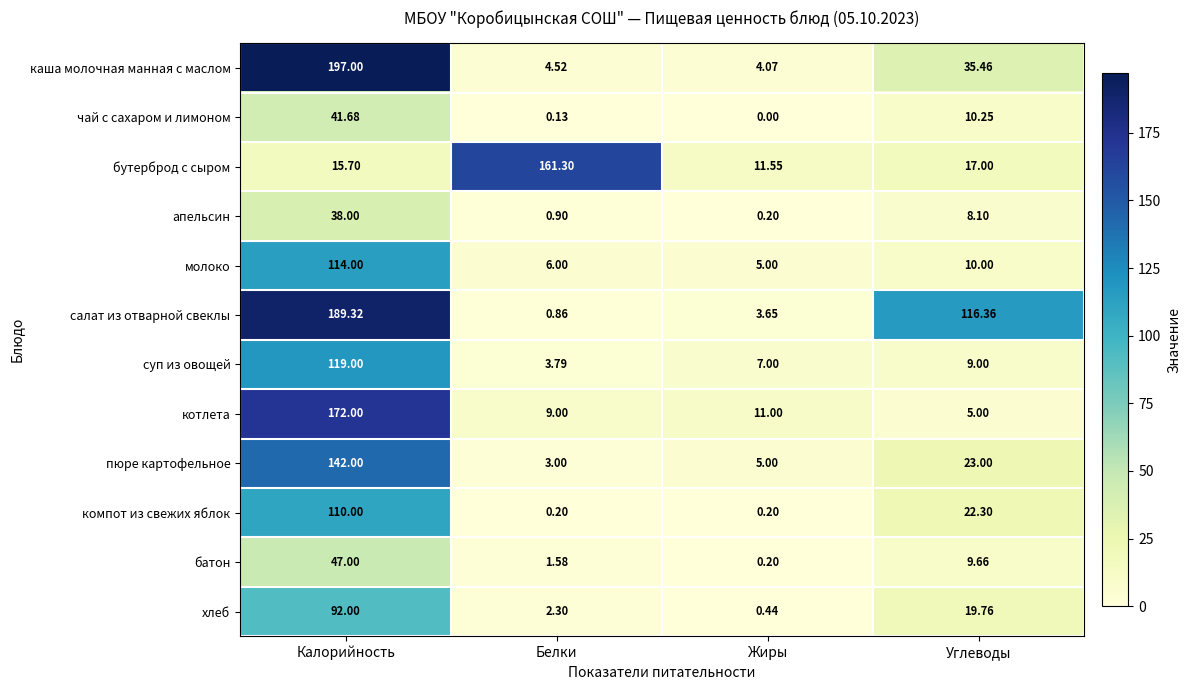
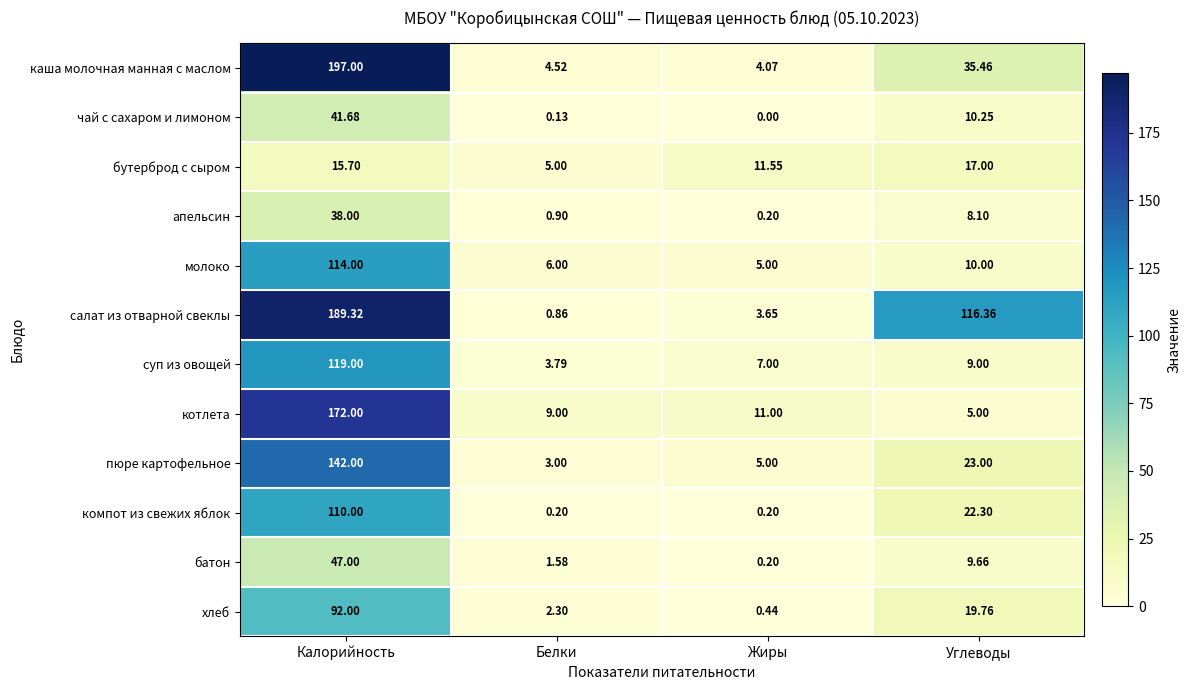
  {
    "каша молочная манная с маслом": {
      "Калорийность": 197.00,
      "Белки": 4.52,
      "Жиры": 4.07,
      "Углеводы": 35.46
    },
    "чай с сахаром и лимоном": {
      "Калорийность": 41.68,
      "Белки": 0.13,
      "Жиры": 0.00,
      "Углеводы": 10.25
    },
    "бутерброд с сыром": {
      "Калорийность": 15.70,
-     "Белки": 161.30,
+     "Белки": 5.00,
      "Жиры": 11.55,
      "Углеводы": 17.00
    },
    "апельсин": {
      "Калорийность": 38.00,
      "Белки": 0.90,
      "Жиры": 0.20,
      "Углеводы": 8.10
    },
    "молоко": {
      "Калорийность": 114.00,
      "Белки": 6.00,
      "Жиры": 5.00,
      "Углеводы": 10.00
    },
    "салат из отварной свеклы": {
      "Калорийность": 189.32,
      "Белки": 0.86,
      "Жиры": 3.65,
      "Углеводы": 116.36
    },
    "суп из овощей": {
      "Калорийность": 119.00,
      "Белки": 3.79,
      "Жиры": 7.00,
      "Углеводы": 9.00
    },
    "котлета": {
      "Калорийность": 172.00,
      "Белки": 9.00,
      "Жиры": 11.00,
      "Углеводы": 5.00
    },
    "пюре картофельное": {
      "Калорийность": 142.00,
      "Белки": 3.00,
      "Жиры": 5.00,
      "Углеводы": 23.00
    },
    "компот из свежих яблок": {
      "Калорийность": 110.00,
      "Белки": 0.20,
      "Жиры": 0.20,
      "Углеводы": 22.30
    },
    "батон": {
      "Калорийность": 47.00,
      "Белки": 1.58,
      "Жиры": 0.20,
      "Углеводы": 9.66
    },
    "хлеб": {
      "Калорийность": 92.00,
      "Белки": 2.30,
      "Жиры": 0.44,
      "Углеводы": 19.76
    }
  }
